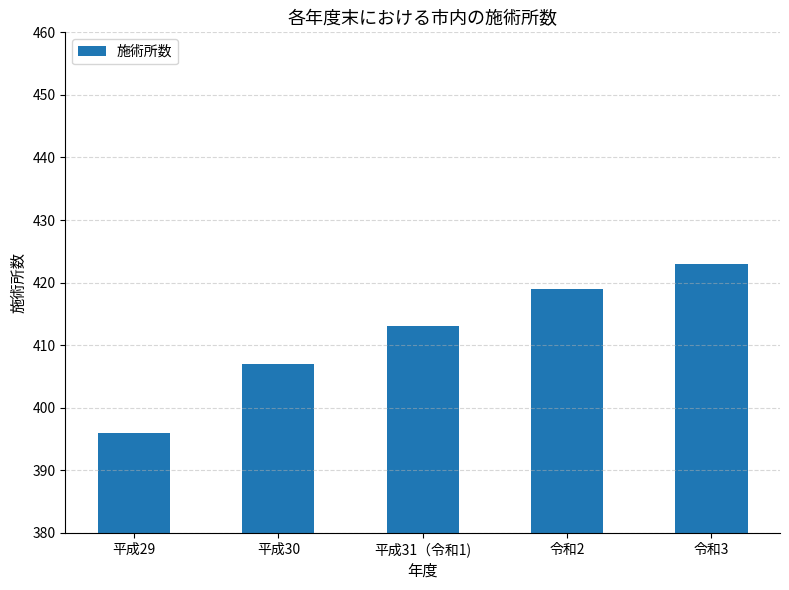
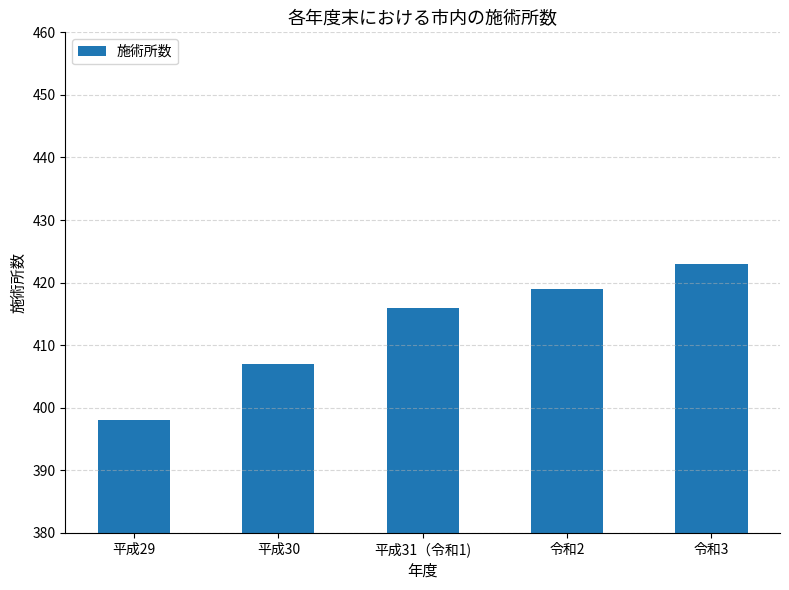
  {
-   "平成29": 396,
+   "平成29": 398,
    "平成30": 407,
-   "平成31（令和1)": 413,
+   "平成31（令和1)": 416,
    "令和2": 419,
    "令和3": 423
  }
